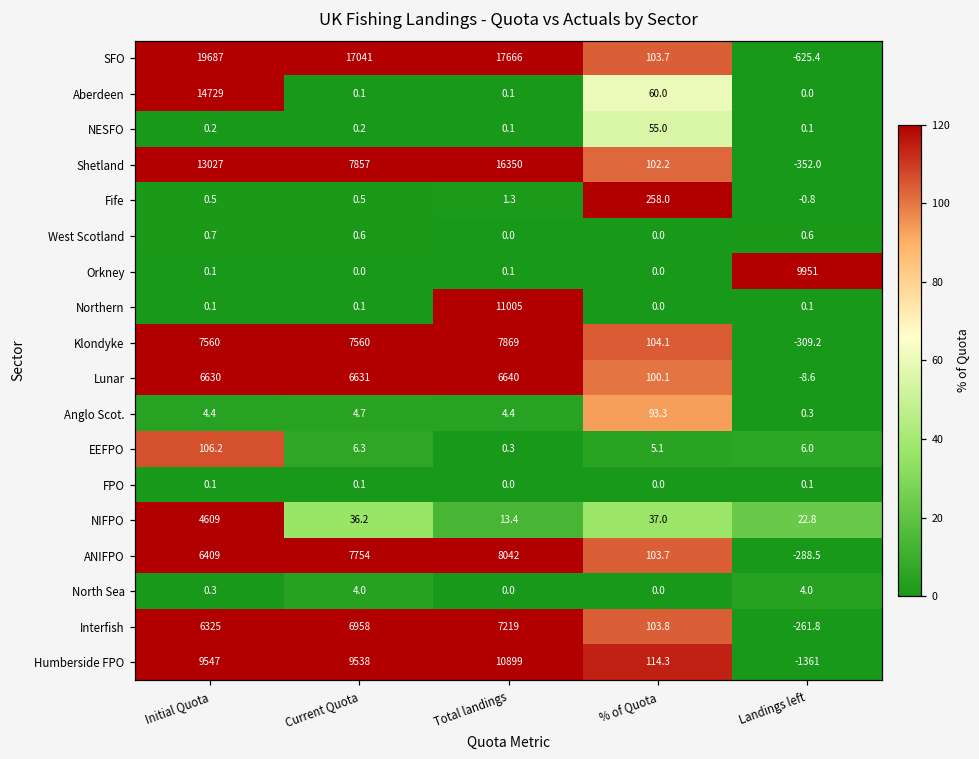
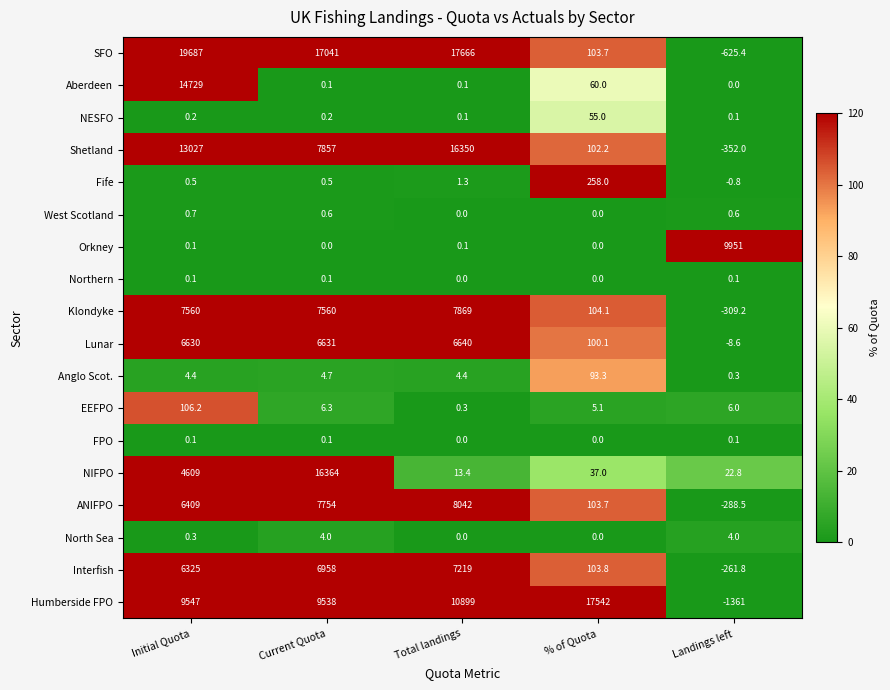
  {
    "SFO": {
      "Initial Quota": 19687,
      "Current Quota": 17041,
      "Total landings": 17666,
      "% of Quota": 103.7,
      "Landings left": -625.4
    },
    "Aberdeen": {
      "Initial Quota": 14729,
      "Current Quota": 0.1,
      "Total landings": 0.1,
      "% of Quota": 60.0,
      "Landings left": 0.0
    },
    "NESFO": {
      "Initial Quota": 0.2,
      "Current Quota": 0.2,
      "Total landings": 0.1,
      "% of Quota": 55.0,
      "Landings left": 0.1
    },
    "Shetland": {
      "Initial Quota": 13027,
      "Current Quota": 7857,
      "Total landings": 16350,
      "% of Quota": 102.2,
      "Landings left": -352.0
    },
    "Fife": {
      "Initial Quota": 0.5,
      "Current Quota": 0.5,
      "Total landings": 1.3,
      "% of Quota": 258.0,
      "Landings left": -0.8
    },
    "West Scotland": {
      "Initial Quota": 0.7,
      "Current Quota": 0.6,
      "Total landings": 0.0,
      "% of Quota": 0.0,
      "Landings left": 0.6
    },
    "Orkney": {
      "Initial Quota": 0.1,
      "Current Quota": 0.0,
      "Total landings": 0.1,
      "% of Quota": 0.0,
      "Landings left": 9951
    },
    "Northern": {
      "Initial Quota": 0.1,
      "Current Quota": 0.1,
-     "Total landings": 11005,
+     "Total landings": 0.0,
      "% of Quota": 0.0,
      "Landings left": 0.1
    },
    "Klondyke": {
      "Initial Quota": 7560,
      "Current Quota": 7560,
      "Total landings": 7869,
      "% of Quota": 104.1,
      "Landings left": -309.2
    },
    "Lunar": {
      "Initial Quota": 6630,
      "Current Quota": 6631,
      "Total landings": 6640,
      "% of Quota": 100.1,
      "Landings left": -8.6
    },
    "Anglo Scot.": {
      "Initial Quota": 4.4,
      "Current Quota": 4.7,
      "Total landings": 4.4,
      "% of Quota": 93.3,
      "Landings left": 0.3
    },
    "EEFPO": {
      "Initial Quota": 106.2,
      "Current Quota": 6.3,
      "Total landings": 0.3,
      "% of Quota": 5.1,
      "Landings left": 6.0
    },
    "FPO": {
      "Initial Quota": 0.1,
      "Current Quota": 0.1,
      "Total landings": 0.0,
      "% of Quota": 0.0,
      "Landings left": 0.1
    },
    "NIFPO": {
      "Initial Quota": 4609,
-     "Current Quota": 36.2,
+     "Current Quota": 16364,
      "Total landings": 13.4,
      "% of Quota": 37.0,
      "Landings left": 22.8
    },
    "ANIFPO": {
      "Initial Quota": 6409,
      "Current Quota": 7754,
      "Total landings": 8042,
      "% of Quota": 103.7,
      "Landings left": -288.5
    },
    "North Sea": {
      "Initial Quota": 0.3,
      "Current Quota": 4.0,
      "Total landings": 0.0,
      "% of Quota": 0.0,
      "Landings left": 4.0
    },
    "Interfish": {
      "Initial Quota": 6325,
      "Current Quota": 6958,
      "Total landings": 7219,
      "% of Quota": 103.8,
      "Landings left": -261.8
    },
    "Humberside FPO": {
      "Initial Quota": 9547,
      "Current Quota": 9538,
      "Total landings": 10899,
-     "% of Quota": 114.3,
+     "% of Quota": 17542,
      "Landings left": -1361
    }
  }
